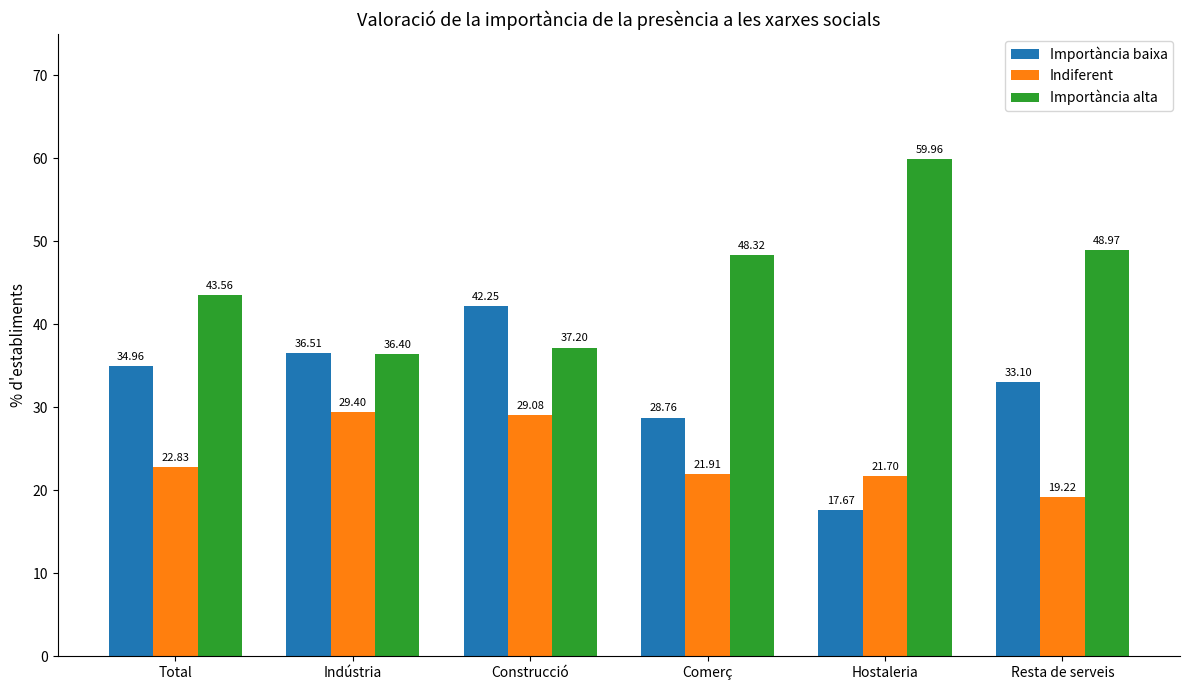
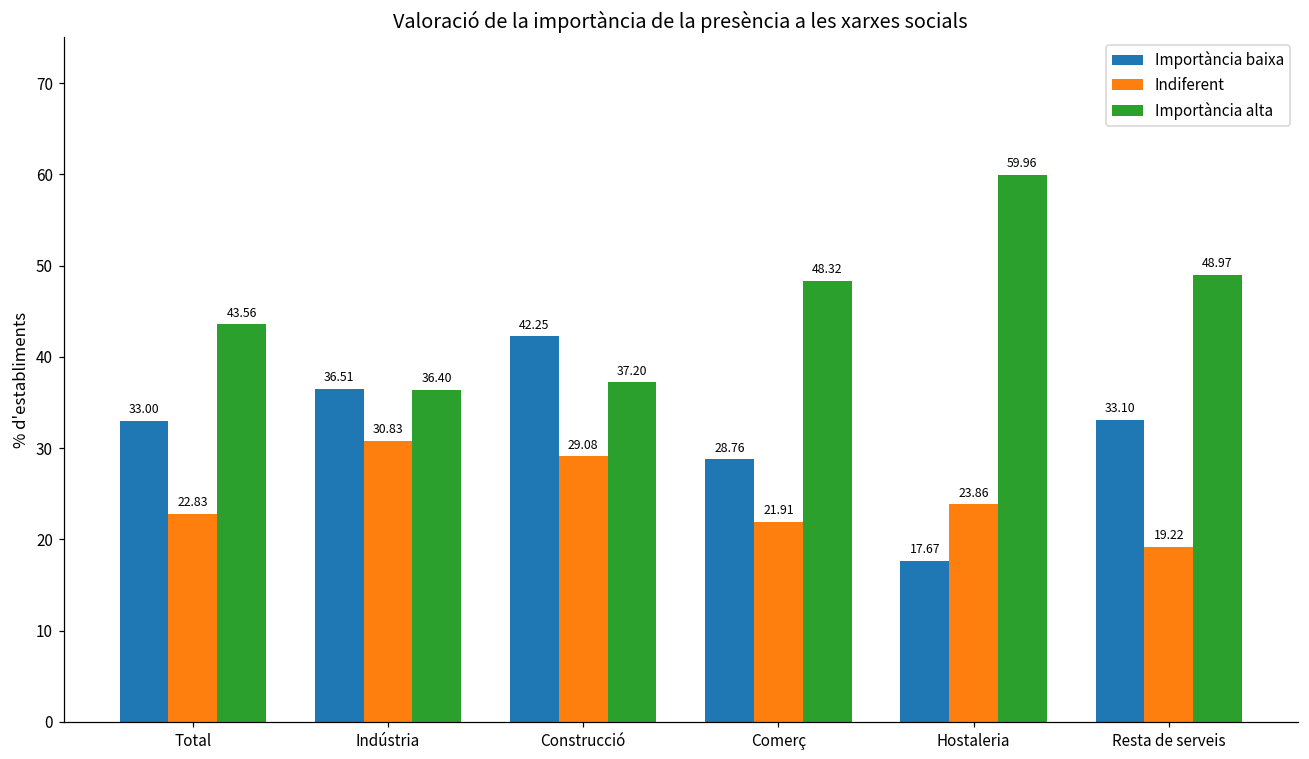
  {
    "Importància baixa": {
-     "Total": 34.96,
+     "Total": 33.00,
      "Indústria": 36.51,
      "Construcció": 42.25,
      "Comerç": 28.76,
      "Hostaleria": 17.67,
      "Resta de serveis": 33.10
    },
    "Indiferent": {
      "Total": 22.83,
-     "Indústria": 29.40,
+     "Indústria": 30.83,
      "Construcció": 29.08,
      "Comerç": 21.91,
-     "Hostaleria": 21.70,
+     "Hostaleria": 23.86,
      "Resta de serveis": 19.22
    },
    "Importància alta": {
      "Total": 43.56,
      "Indústria": 36.40,
      "Construcció": 37.20,
      "Comerç": 48.32,
      "Hostaleria": 59.96,
      "Resta de serveis": 48.97
    }
  }
